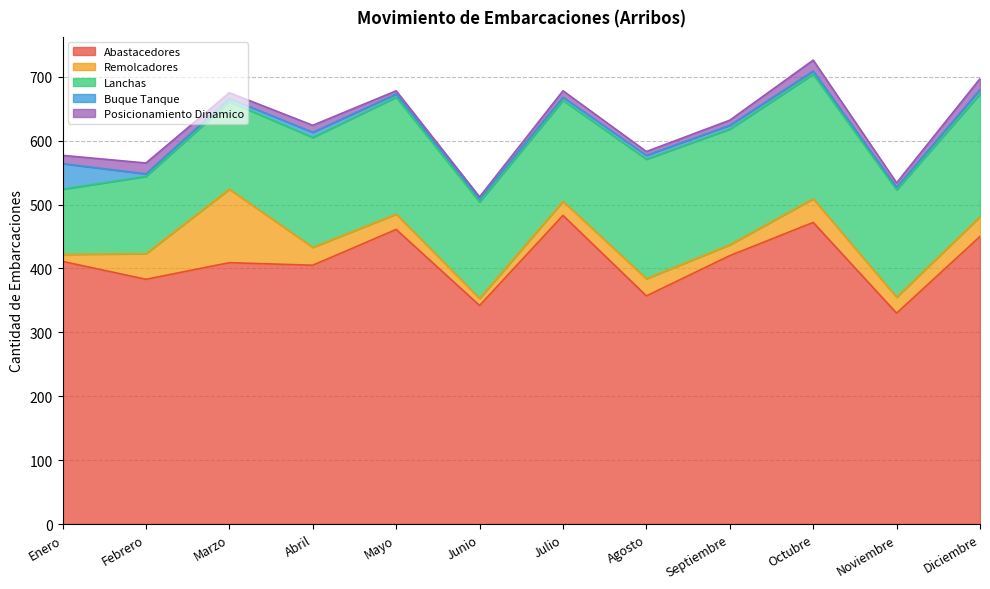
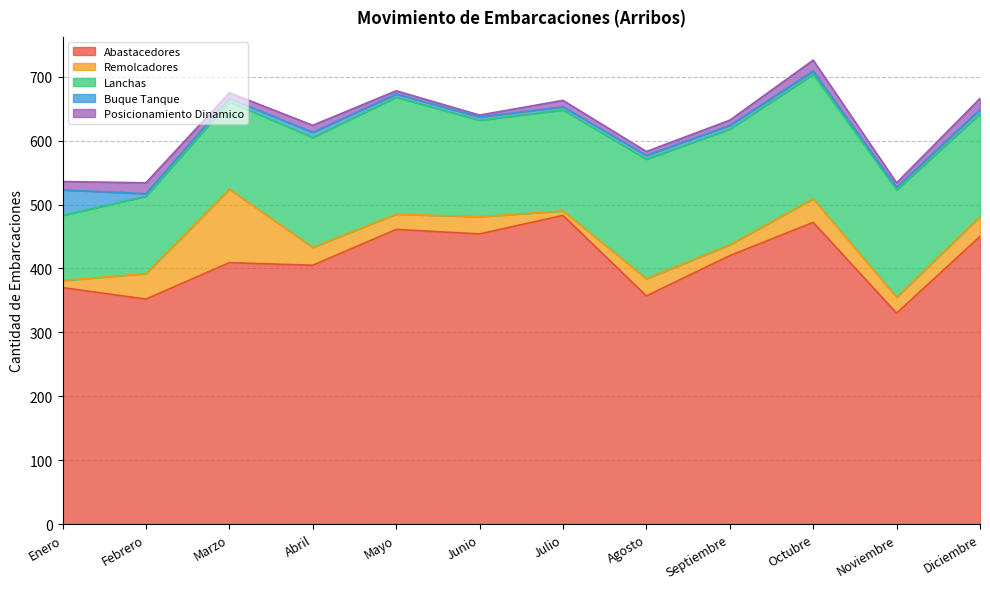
  {
    "Abastacedores": {
-     "Enero": 410,
-     "Febrero": 380,
+     "Enero": 370,
+     "Febrero": 350,
      "Marzo": 410,
      "Abril": 410,
      "Mayo": 460,
-     "Junio": 340,
+     "Junio": 450,
      "Julio": 480,
      "Agosto": 360,
      "Septiembre": 420,
      "Octubre": 470,
      "Noviembre": 330,
      "Diciembre": 450
    },
    "Remolcadores": {
      "Enero": 10,
      "Febrero": 40,
      "Marzo": 120,
      "Abril": 30,
      "Mayo": 20,
-     "Junio": 10,
-     "Julio": 20,
+     "Junio": 30,
+     "Julio": 10,
      "Agosto": 30,
      "Septiembre": 20,
      "Octubre": 40,
      "Noviembre": 30,
      "Diciembre": 30
    },
    "Lanchas": {
      "Enero": 100,
      "Abril": 170,
      "Mayo": 180,
      "Junio": 150,
      "Julio": 160,
      "Agosto": 190,
      "Septiembre": 180,
      "Octubre": 200,
-     "Diciembre": 190
+     "Diciembre": 160
    },
    "Buque Tanque": {
      "Enero": 40,
      "Abril": 10,
      "Mayo": 10,
      "Julio": 10,
      "Agosto": 10,
      "Septiembre": 10,
      "Octubre": 10,
      "Diciembre": 10
    },
    "Posicionamiento Dinamico": {
      "Enero": 10,
      "Febrero": 20,
      "Abril": 10,
      "Mayo": 10,
      "Julio": 10,
      "Agosto": 10,
      "Septiembre": 10,
      "Octubre": 20,
      "Noviembre": 10,
      "Diciembre": 20
    }
  }
